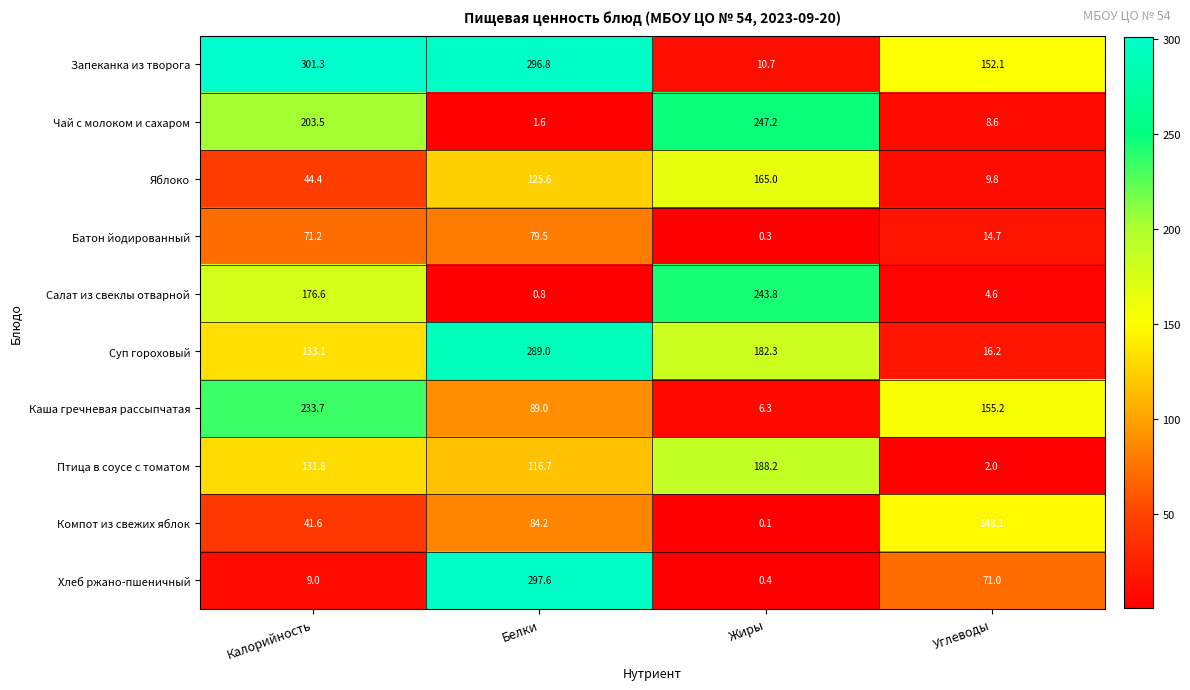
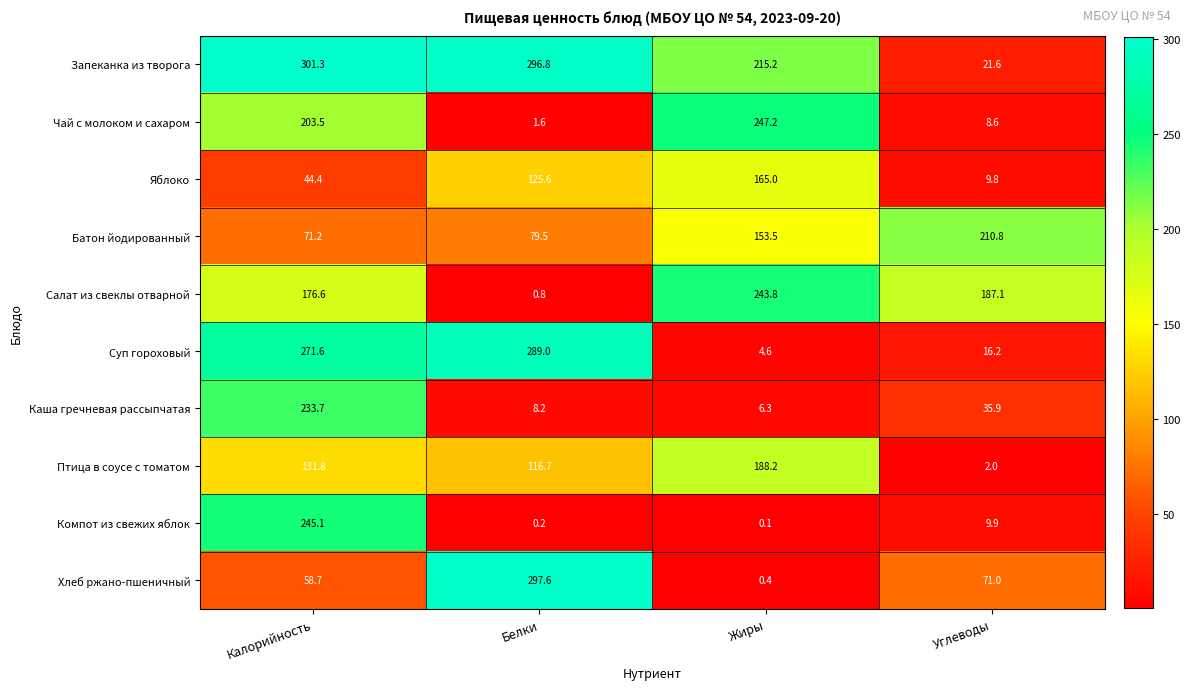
  {
    "Запеканка из творога": {
      "Калорийность": 301.3,
      "Белки": 296.8,
-     "Жиры": 10.7,
-     "Углеводы": 152.1
+     "Жиры": 215.2,
+     "Углеводы": 21.6
    },
    "Чай с молоком и сахаром": {
      "Калорийность": 203.5,
      "Белки": 1.6,
      "Жиры": 247.2,
      "Углеводы": 8.6
    },
    "Яблоко": {
      "Калорийность": 44.4,
      "Белки": 125.6,
      "Жиры": 165.0,
      "Углеводы": 9.8
    },
    "Батон йодированный": {
      "Калорийность": 71.2,
      "Белки": 79.5,
-     "Жиры": 0.3,
-     "Углеводы": 14.7
+     "Жиры": 153.5,
+     "Углеводы": 210.8
    },
    "Салат из свеклы отварной": {
      "Калорийность": 176.6,
      "Белки": 0.8,
      "Жиры": 243.8,
-     "Углеводы": 4.6
+     "Углеводы": 187.1
    },
    "Суп гороховый": {
-     "Калорийность": 133.1,
+     "Калорийность": 271.6,
      "Белки": 289.0,
-     "Жиры": 182.3,
+     "Жиры": 4.6,
      "Углеводы": 16.2
    },
    "Каша гречневая рассыпчатая": {
      "Калорийность": 233.7,
-     "Белки": 89.0,
+     "Белки": 8.2,
      "Жиры": 6.3,
-     "Углеводы": 155.2
+     "Углеводы": 35.9
    },
    "Птица в соусе с томатом": {
      "Калорийность": 131.8,
      "Белки": 116.7,
      "Жиры": 188.2,
      "Углеводы": 2.0
    },
    "Компот из свежих яблок": {
-     "Калорийность": 41.6,
-     "Белки": 84.2,
+     "Калорийность": 245.1,
+     "Белки": 0.2,
      "Жиры": 0.1,
-     "Углеводы": 148.1
+     "Углеводы": 9.9
    },
    "Хлеб ржано-пшеничный": {
-     "Калорийность": 9.0,
+     "Калорийность": 58.7,
      "Белки": 297.6,
      "Жиры": 0.4,
      "Углеводы": 71.0
    }
  }
